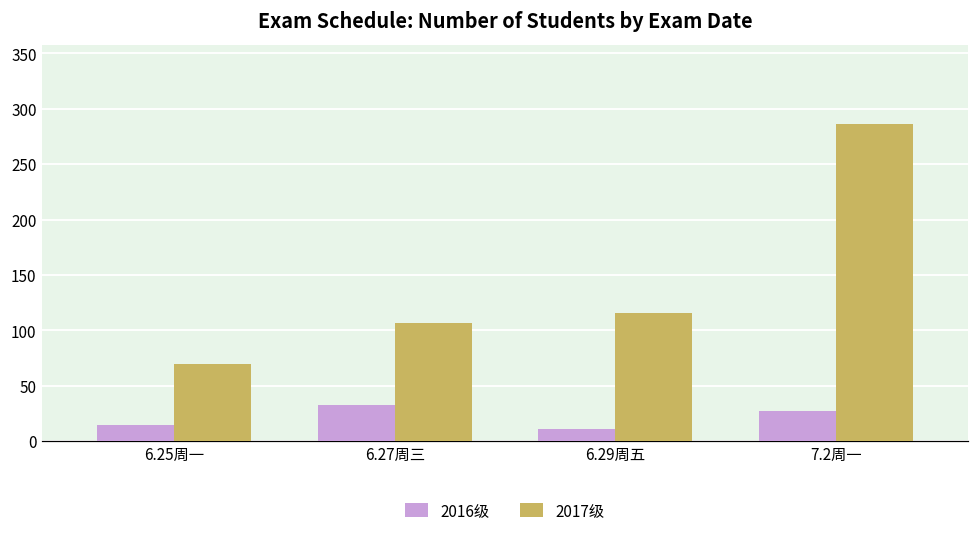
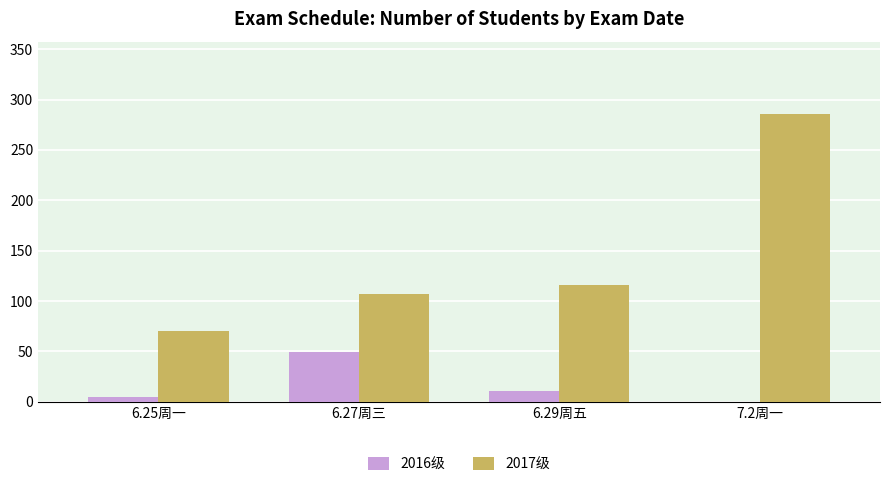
  {
    "2016级": {
-     "6.25周一": 15,
-     "6.27周三": 33,
+     "6.25周一": 5,
+     "6.27周三": 49,
      "6.29周五": 11,
-     "7.2周一": 27
+     "7.2周一": 0
    },
    "2017级": {
      "6.25周一": 70,
      "6.27周三": 107,
      "6.29周五": 116,
      "7.2周一": 286
    }
  }
